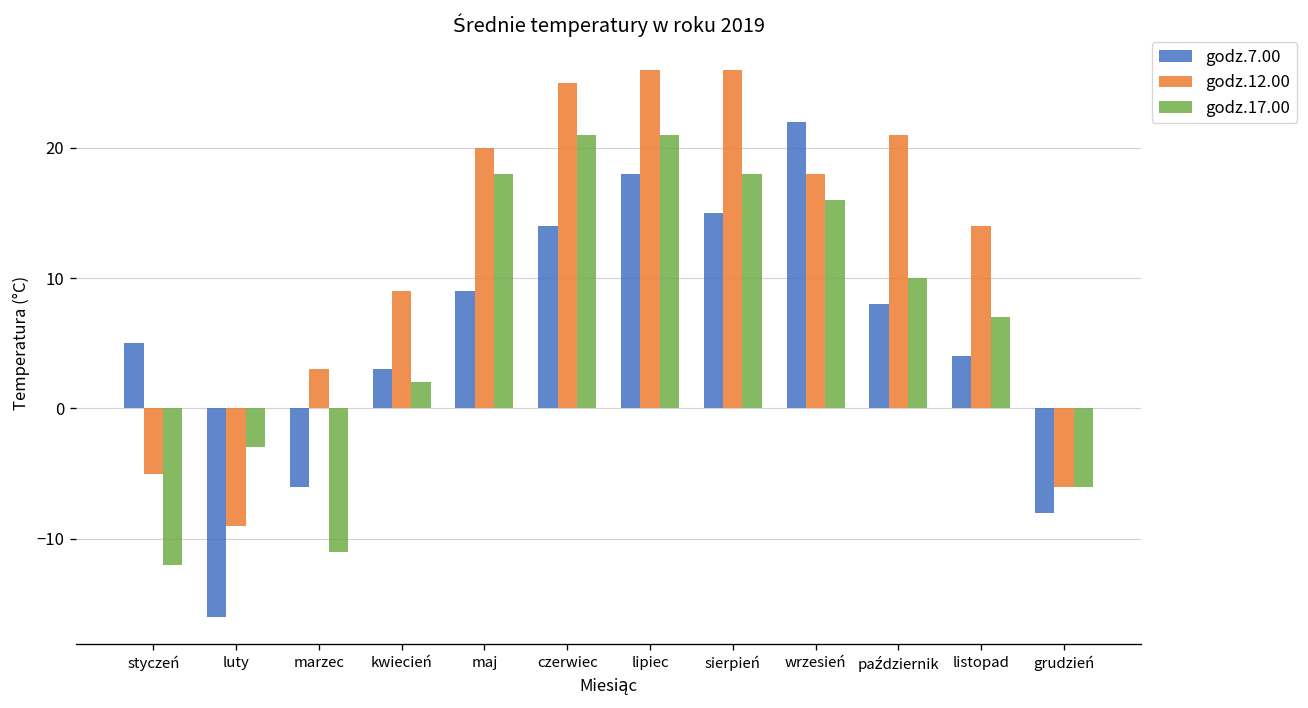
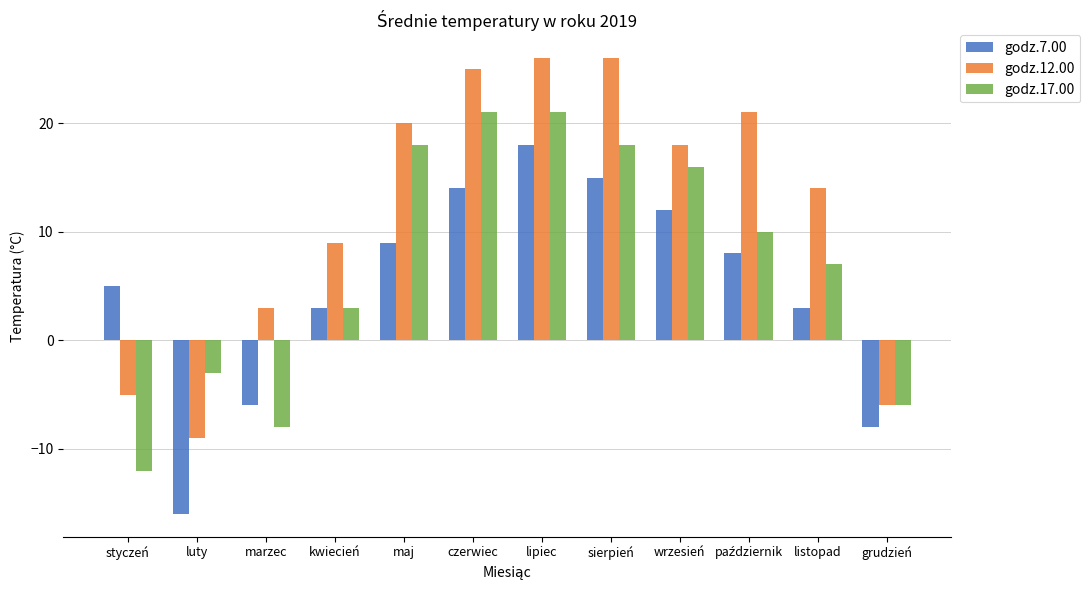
  {
    "godz.7.00": {
      "styczeń": 5,
      "luty": -16,
      "marzec": -6,
      "kwiecień": 3,
      "maj": 9,
      "czerwiec": 14,
      "lipiec": 18,
      "sierpień": 15,
-     "wrzesień": 22,
+     "wrzesień": 12,
      "październik": 8,
-     "listopad": 4,
+     "listopad": 3,
      "grudzień": -8
    },
    "godz.12.00": {
      "styczeń": -5,
      "luty": -9,
      "marzec": 3,
      "kwiecień": 9,
      "maj": 20,
      "czerwiec": 25,
      "lipiec": 26,
      "sierpień": 26,
      "wrzesień": 18,
      "październik": 21,
      "listopad": 14,
      "grudzień": -6
    },
    "godz.17.00": {
      "styczeń": -12,
      "luty": -3,
-     "marzec": -11,
-     "kwiecień": 2,
+     "marzec": -8,
+     "kwiecień": 3,
      "maj": 18,
      "czerwiec": 21,
      "lipiec": 21,
      "sierpień": 18,
      "wrzesień": 16,
      "październik": 10,
      "listopad": 7,
      "grudzień": -6
    }
  }
